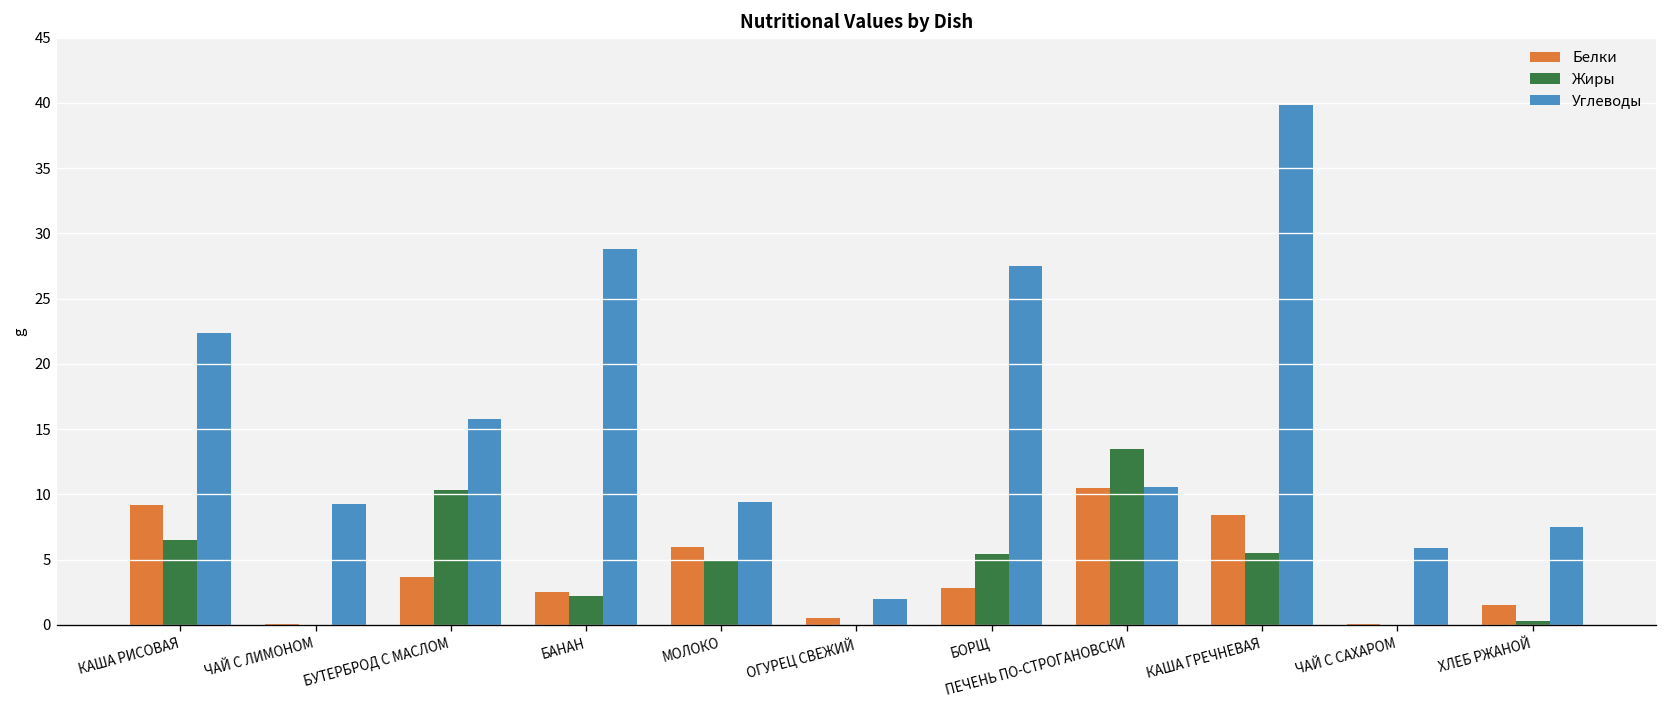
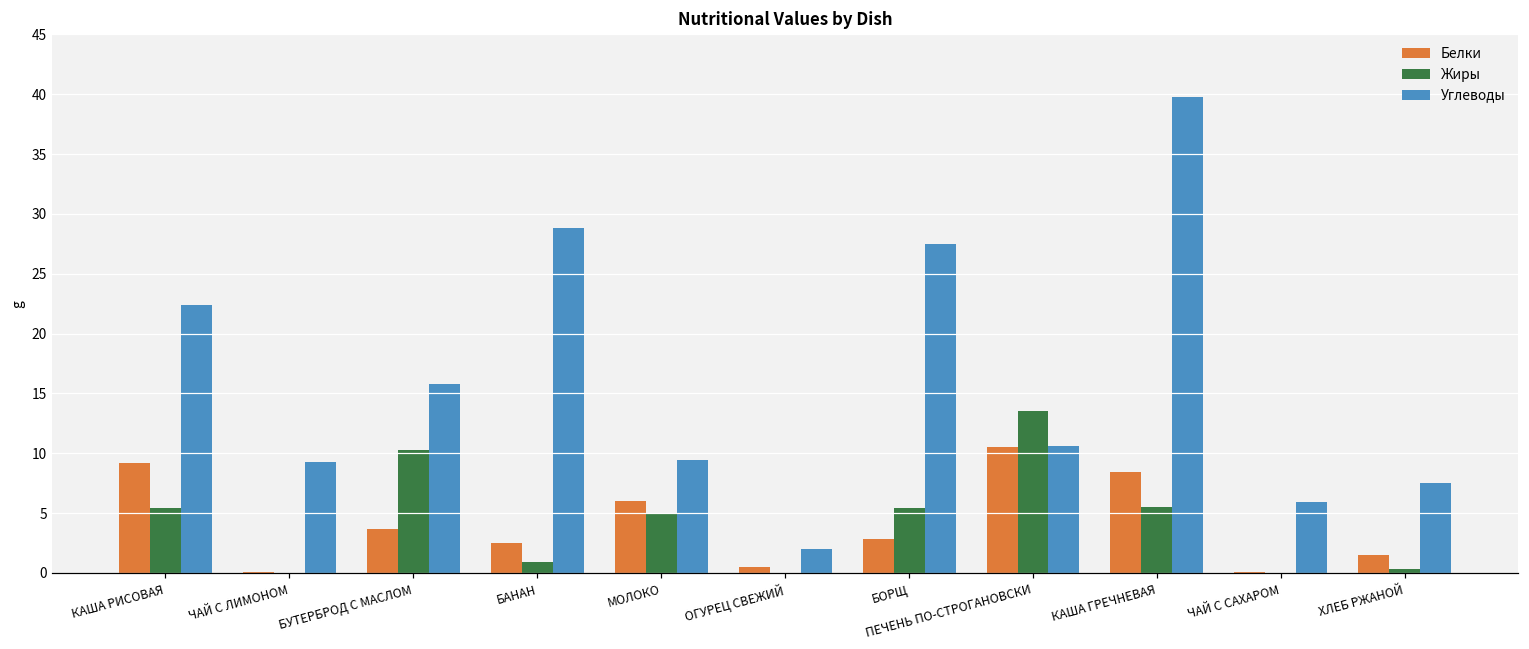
  {
    "Белки": {
      "КАША РИСОВАЯ": 9.2,
      "БУТЕРБРОД С МАСЛОМ": 3.7,
      "БАНАН": 2.5,
      "МОЛОКО": 6.0,
      "ОГУРЕЦ СВЕЖИЙ": 0.5,
      "БОРЩ": 2.8,
      "ПЕЧЕНЬ ПО-СТРОГАНОВСКИ": 10.5,
      "КАША ГРЕЧНЕВАЯ": 8.4,
      "ХЛЕБ РЖАНОЙ": 1.5
    },
    "Жиры": {
-     "КАША РИСОВАЯ": 6.5,
+     "КАША РИСОВАЯ": 5.4,
      "ЧАЙ С ЛИМОНОМ": 0.0,
      "БУТЕРБРОД С МАСЛОМ": 10.3,
-     "БАНАН": 2.2,
+     "БАНАН": 0.9,
      "МОЛОКО": 5.0,
      "ОГУРЕЦ СВЕЖИЙ": 0.0,
      "БОРЩ": 5.4,
      "ПЕЧЕНЬ ПО-СТРОГАНОВСКИ": 13.5,
      "КАША ГРЕЧНЕВАЯ": 5.5,
      "ЧАЙ С САХАРОМ": 0.0,
      "ХЛЕБ РЖАНОЙ": 0.3
    },
    "Углеводы": {
      "КАША РИСОВАЯ": 22.4,
      "ЧАЙ С ЛИМОНОМ": 9.3,
      "БУТЕРБРОД С МАСЛОМ": 15.8,
      "БАНАН": 28.8,
      "МОЛОКО": 9.4,
      "ОГУРЕЦ СВЕЖИЙ": 2.0,
      "БОРЩ": 27.5,
      "ПЕЧЕНЬ ПО-СТРОГАНОВСКИ": 10.6,
      "КАША ГРЕЧНЕВАЯ": 39.8,
      "ЧАЙ С САХАРОМ": 5.9,
      "ХЛЕБ РЖАНОЙ": 7.5
    }
  }
